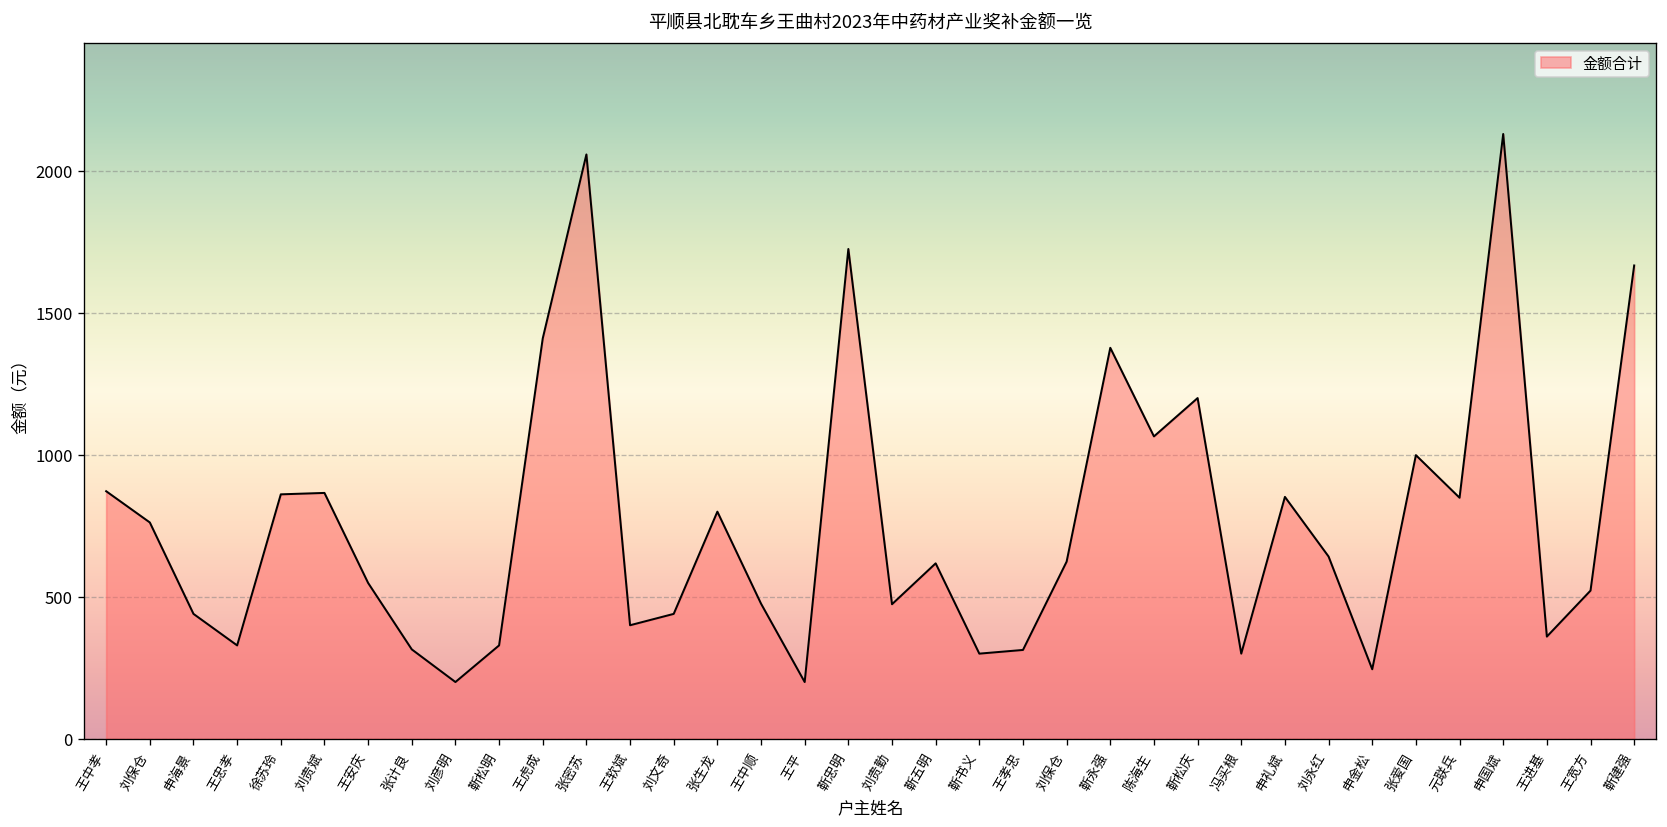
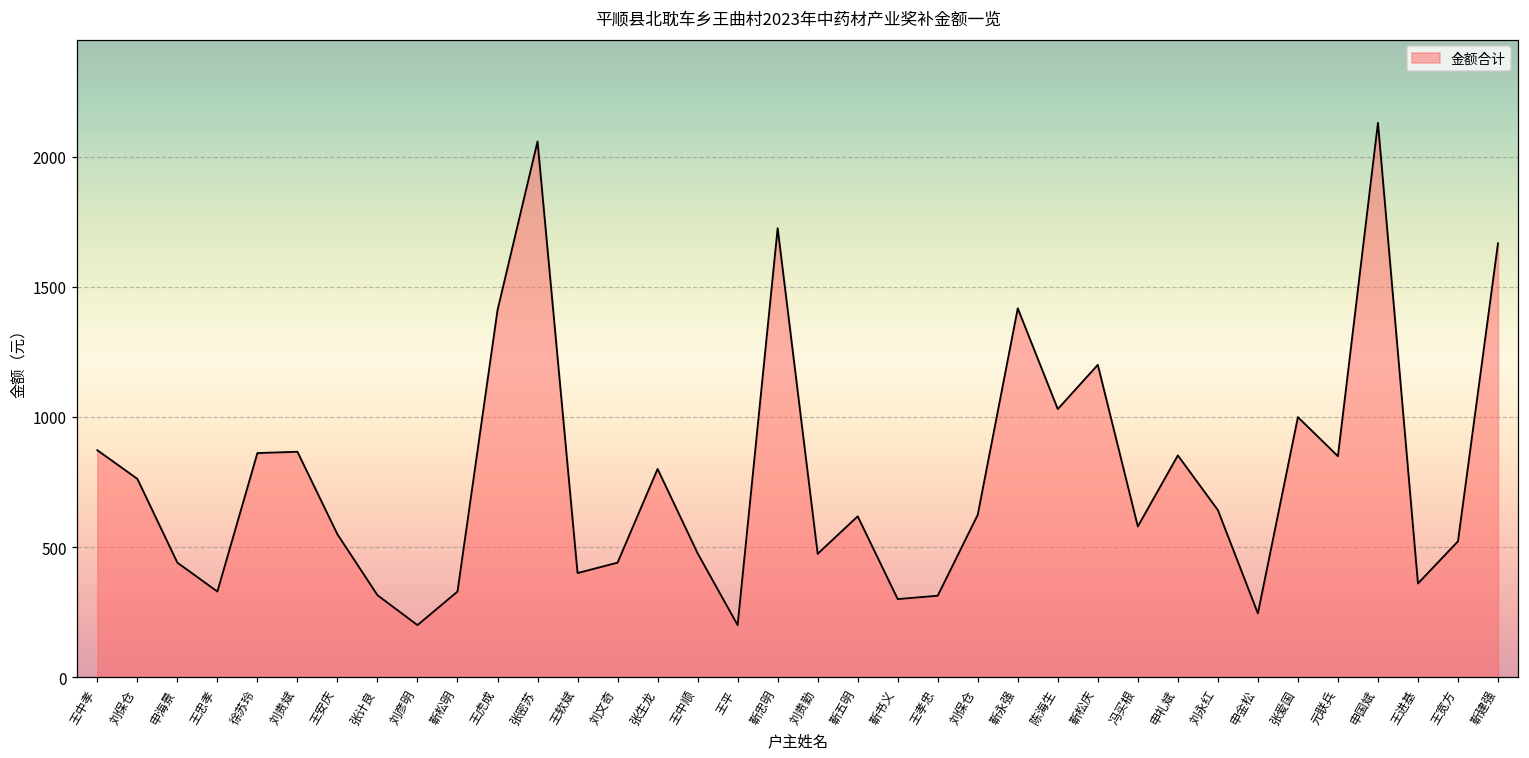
  {
    "王中孝": 870,
    "申海景": 440,
    "王忠孝": 330,
    "徐苏玲": 860,
    "刘贵斌": 870,
    "王安庆": 550,
    "张计良": 320,
    "刘彦明": 200,
    "靳松明": 330,
    "王虎成": 1410,
    "张密苏": 2060,
    "王软斌": 400,
    "刘文奇": 440,
    "张生龙": 800,
    "王中顺": 480,
    "王平": 200,
    "靳忠明": 1730,
    "刘贵勤": 470,
    "靳五明": 620,
    "靳书义": 300,
    "王孝忠": 310,
-   "靳永强": 1380,
-   "陈海生": 1070,
+   "靳永强": 1420,
+   "陈海生": 1030,
    "靳松庆": 1200,
-   "冯买根": 300,
+   "冯买根": 580,
    "申礼斌": 850,
    "刘永红": 640,
    "申金松": 250,
    "张爱国": 1000,
    "元联兵": 850,
    "申国斌": 2130,
    "王进基": 360,
    "王宽方": 520,
    "靳建强": 1670
  }
